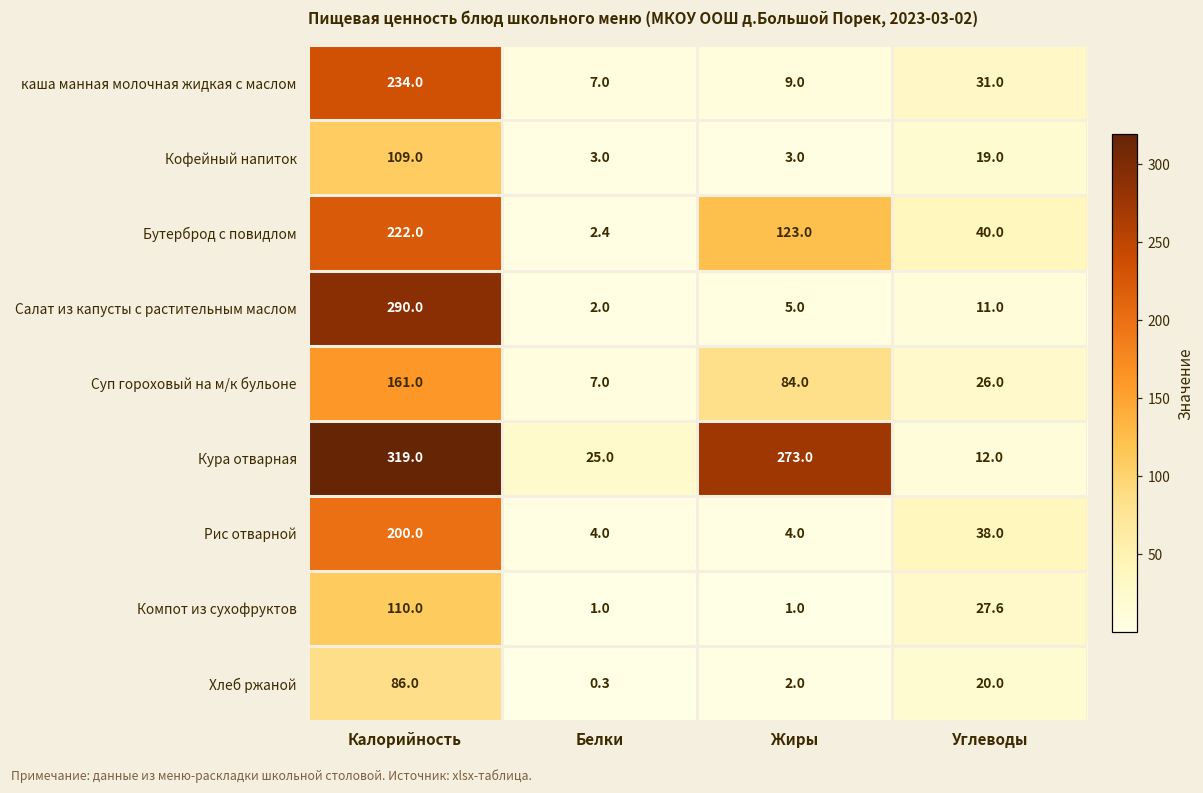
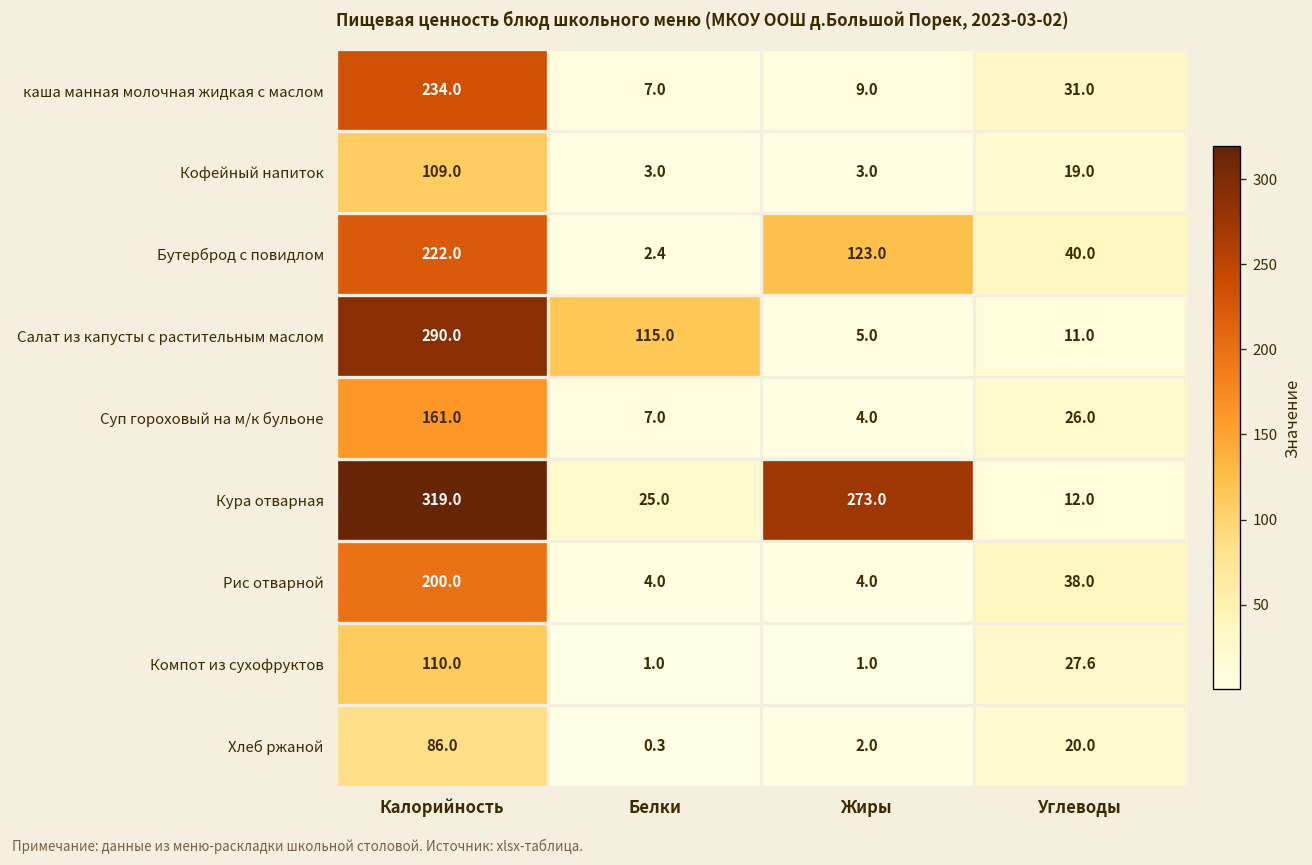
  {
    "каша манная молочная жидкая с маслом": {
      "Калорийность": 234.0,
      "Белки": 7.0,
      "Жиры": 9.0,
      "Углеводы": 31.0
    },
    "Кофейный напиток": {
      "Калорийность": 109.0,
      "Белки": 3.0,
      "Жиры": 3.0,
      "Углеводы": 19.0
    },
    "Бутерброд с повидлом": {
      "Калорийность": 222.0,
      "Белки": 2.4,
      "Жиры": 123.0,
      "Углеводы": 40.0
    },
    "Салат из капусты с растительным маслом": {
      "Калорийность": 290.0,
-     "Белки": 2.0,
+     "Белки": 115.0,
      "Жиры": 5.0,
      "Углеводы": 11.0
    },
    "Суп гороховый на м/к бульоне": {
      "Калорийность": 161.0,
      "Белки": 7.0,
-     "Жиры": 84.0,
+     "Жиры": 4.0,
      "Углеводы": 26.0
    },
    "Кура отварная": {
      "Калорийность": 319.0,
      "Белки": 25.0,
      "Жиры": 273.0,
      "Углеводы": 12.0
    },
    "Рис отварной": {
      "Калорийность": 200.0,
      "Белки": 4.0,
      "Жиры": 4.0,
      "Углеводы": 38.0
    },
    "Компот из сухофруктов": {
      "Калорийность": 110.0,
      "Белки": 1.0,
      "Жиры": 1.0,
      "Углеводы": 27.6
    },
    "Хлеб ржаной": {
      "Калорийность": 86.0,
      "Белки": 0.3,
      "Жиры": 2.0,
      "Углеводы": 20.0
    }
  }
